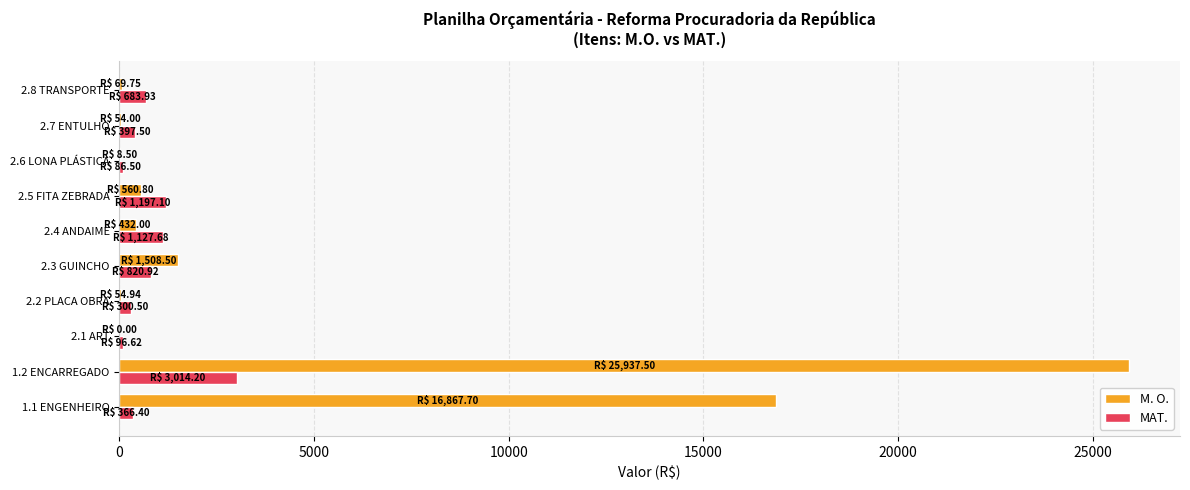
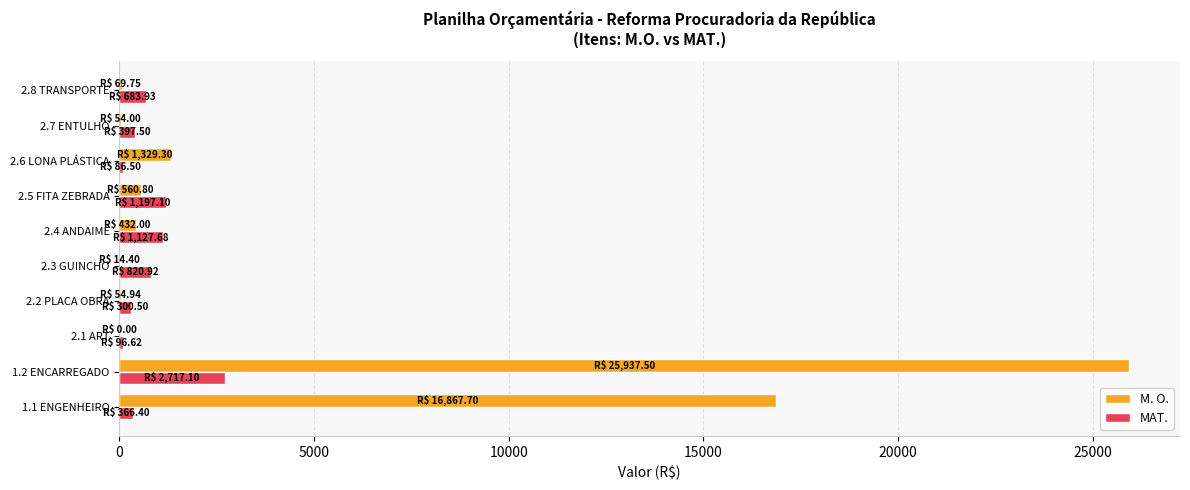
  {
    "M. O.": {
      "2.8 TRANSPORTE": "69.75",
      "2.7 ENTULHO": "54.00",
-     "2.6 LONA PLÁSTICA": "8.50",
+     "2.6 LONA PLÁSTICA": "1,329.30",
      "2.5 FITA ZEBRADA": "560.80",
      "2.4 ANDAIME": "432.00",
-     "2.3 GUINCHO": "1,508.50",
+     "2.3 GUINCHO": "14.40",
      "2.2 PLACA OBRA": "54.94",
      "2.1 ART": "0.00",
      "1.2 ENCARREGADO": "25,937.50",
      "1.1 ENGENHEIRO": "16,867.70"
    },
    "MAT.": {
      "2.8 TRANSPORTE": "683.93",
      "2.7 ENTULHO": "397.50",
      "2.6 LONA PLÁSTICA": "86.50",
      "2.5 FITA ZEBRADA": "1,197.10",
      "2.4 ANDAIME": "1,127.68",
      "2.3 GUINCHO": "820.92",
      "2.2 PLACA OBRA": "300.50",
      "2.1 ART": "96.62",
-     "1.2 ENCARREGADO": "3,014.20",
+     "1.2 ENCARREGADO": "2,717.10",
      "1.1 ENGENHEIRO": "366.40"
    }
  }
